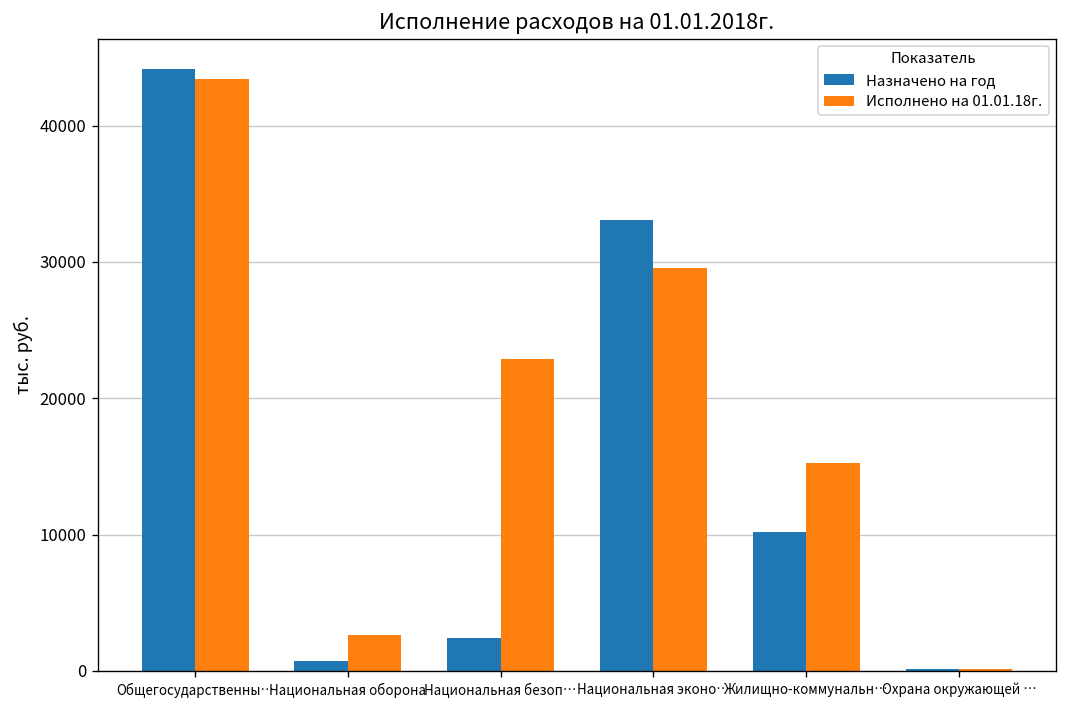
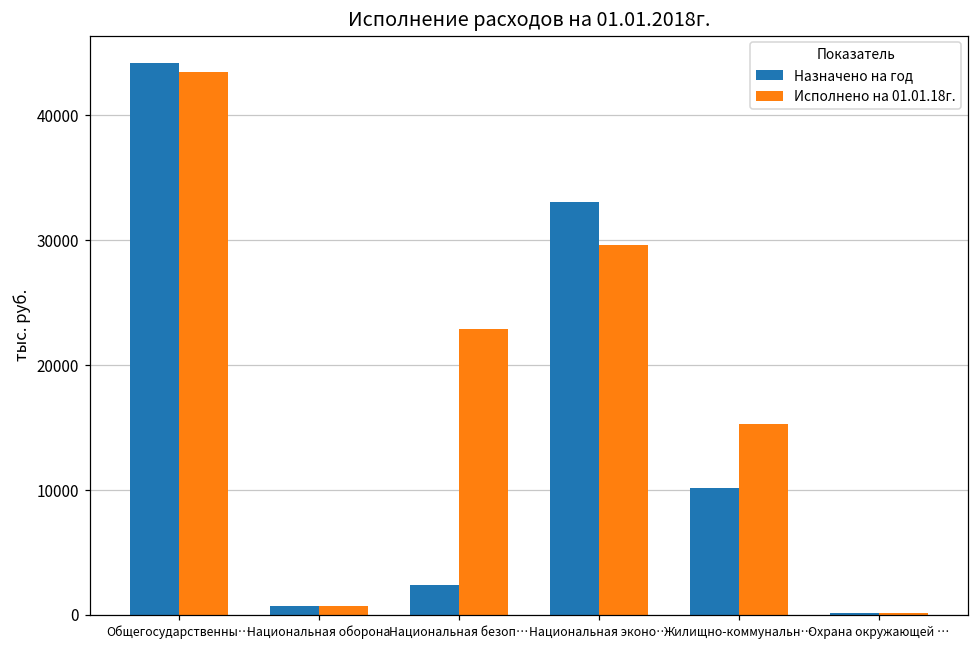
  {
    "Назначено на год": {
      "Общегосударственны…": 44200,
      "Национальная оборона": 800,
      "Национальная безоп…": 2400,
      "Национальная эконо…": 33000,
      "Жилищно-коммунальн…": 10200
    },
    "Исполнено на 01.01.18г.": {
      "Общегосударственны…": 43400,
-     "Национальная оборона": 2600,
+     "Национальная оборона": 700,
      "Национальная безоп…": 22800,
      "Национальная эконо…": 29600,
      "Жилищно-коммунальн…": 15300
    }
  }
